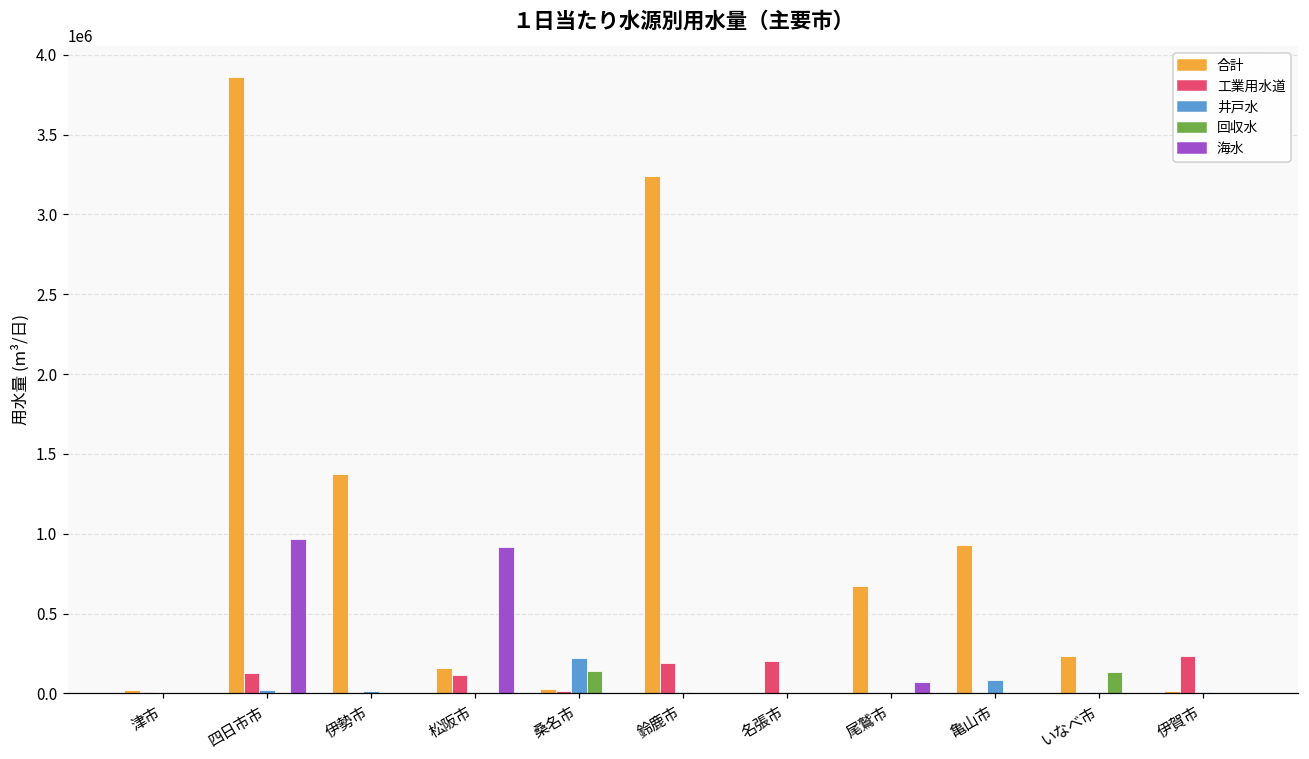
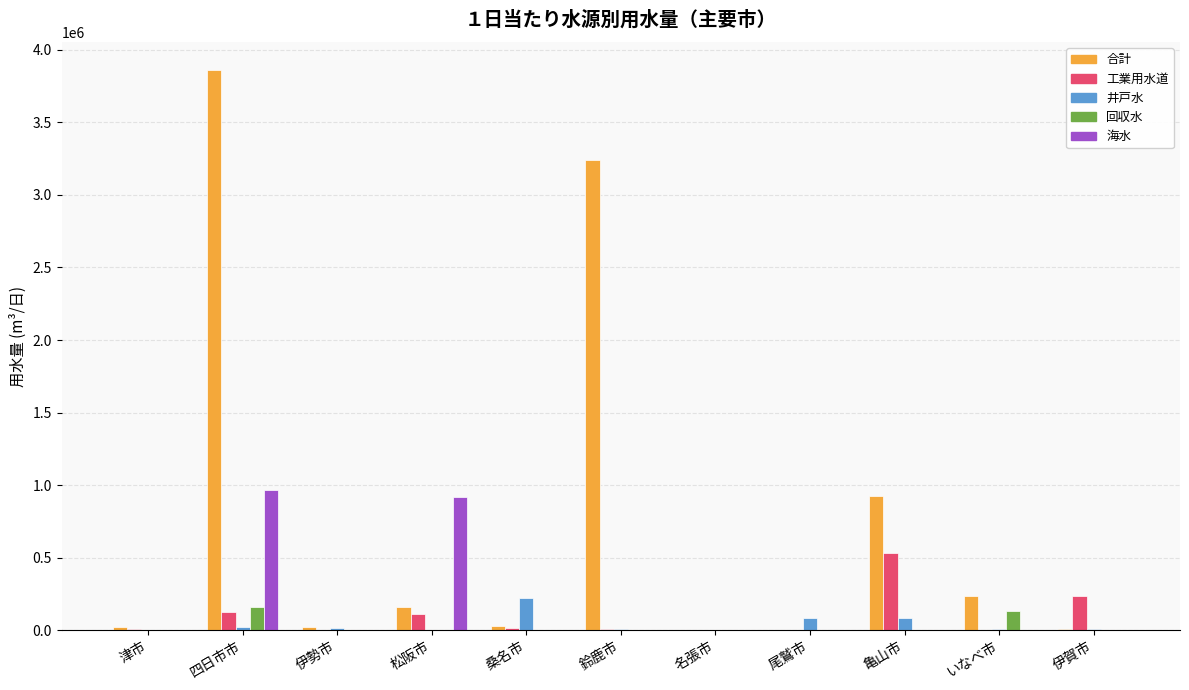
  {
    "合計": {
      "津市": 20000,
      "四日市市": 3860000,
-     "伊勢市": 1370000,
+     "伊勢市": 30000,
      "松阪市": 160000,
      "桑名市": 30000,
      "鈴鹿市": 3240000,
-     "尾鷲市": 670000,
+     "尾鷲市": 0,
      "亀山市": 930000,
      "いなべ市": 240000
    },
    "工業用水道": {
      "四日市市": 130000,
      "伊勢市": 0,
      "松阪市": 110000,
-     "鈴鹿市": 190000,
-     "名張市": 200000,
+     "鈴鹿市": 10000,
+     "名張市": 0,
      "尾鷲市": 0,
-     "亀山市": 10000,
+     "亀山市": 530000,
      "いなべ市": 0,
      "伊賀市": 240000
    },
    "井戸水": {
      "四日市市": 20000,
      "桑名市": 220000,
-     "尾鷲市": 0,
+     "尾鷲市": 90000,
      "亀山市": 80000
    },
    "回収水": {
-     "四日市市": 0,
+     "四日市市": 160000,
      "伊勢市": 0,
      "松阪市": 0,
-     "桑名市": 140000,
+     "桑名市": 0,
      "名張市": 0,
      "尾鷲市": 0,
      "いなべ市": 130000
    },
    "海水": {
      "津市": 0,
      "四日市市": 970000,
      "伊勢市": 0,
      "松阪市": 920000,
      "桑名市": 0,
      "鈴鹿市": 0,
      "名張市": 0,
-     "尾鷲市": 70000,
+     "尾鷲市": 0,
      "亀山市": 0,
      "いなべ市": 0,
      "伊賀市": 0
    }
  }
